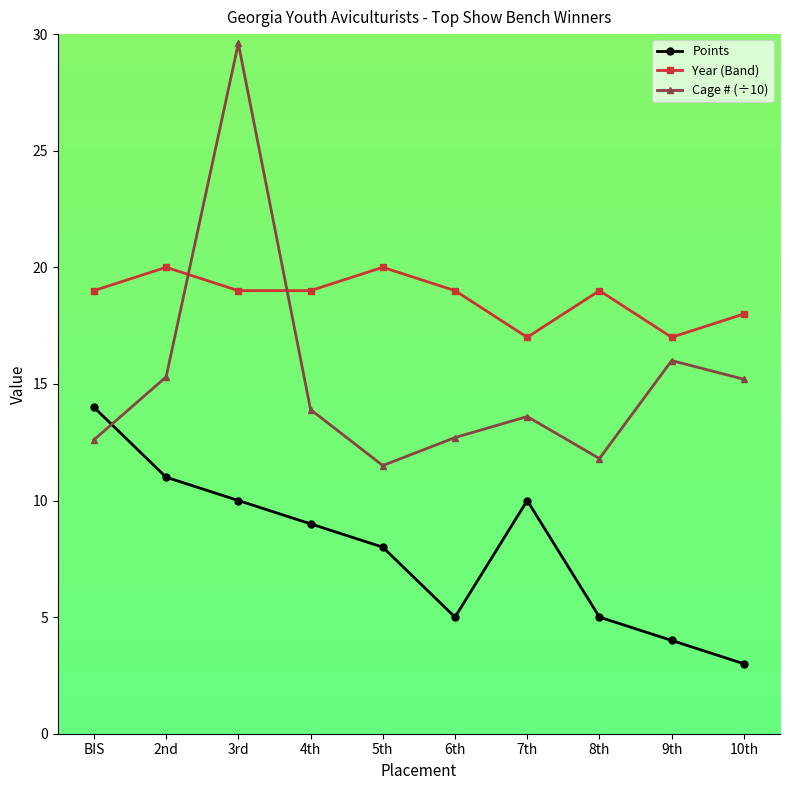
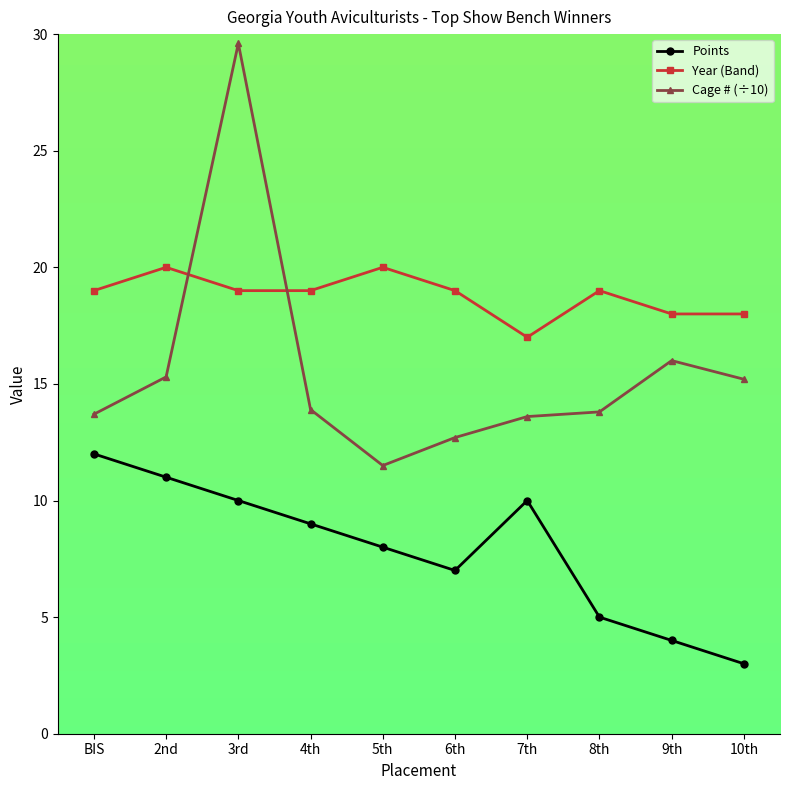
  {
    "Points": {
-     "BIS": 14,
+     "BIS": 12,
      "2nd": 11,
      "3rd": 10,
      "4th": 9,
      "5th": 8,
-     "6th": 5,
+     "6th": 7,
      "7th": 10,
      "8th": 5,
      "9th": 4,
      "10th": 3
    },
    "Year (Band)": {
      "BIS": 19,
      "2nd": 20,
      "3rd": 19,
      "4th": 19,
      "5th": 20,
      "6th": 19,
      "7th": 17,
      "8th": 19,
-     "9th": 17,
+     "9th": 18,
      "10th": 18
    },
    "Cage # (÷10)": {
-     "BIS": 12.6,
+     "BIS": 13.7,
      "2nd": 15.3,
      "3rd": 29.6,
      "4th": 13.9,
      "5th": 11.5,
      "6th": 12.7,
      "7th": 13.6,
-     "8th": 11.8,
+     "8th": 13.8,
      "9th": 16.0,
      "10th": 15.2
    }
  }
